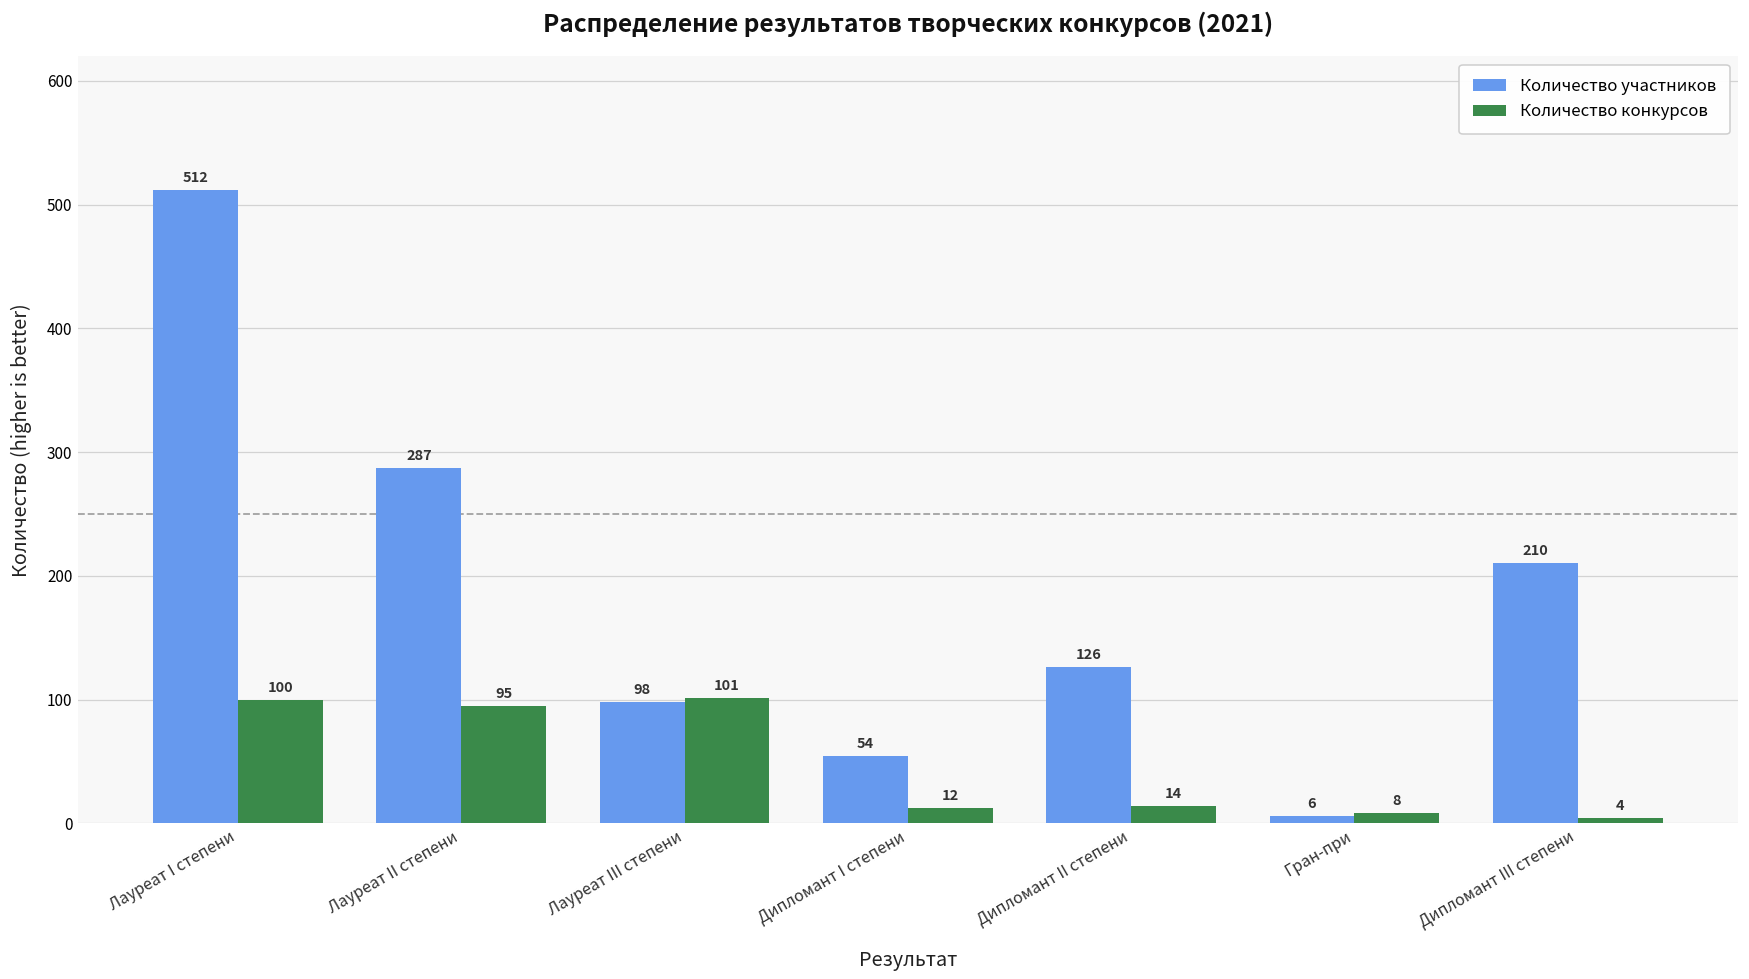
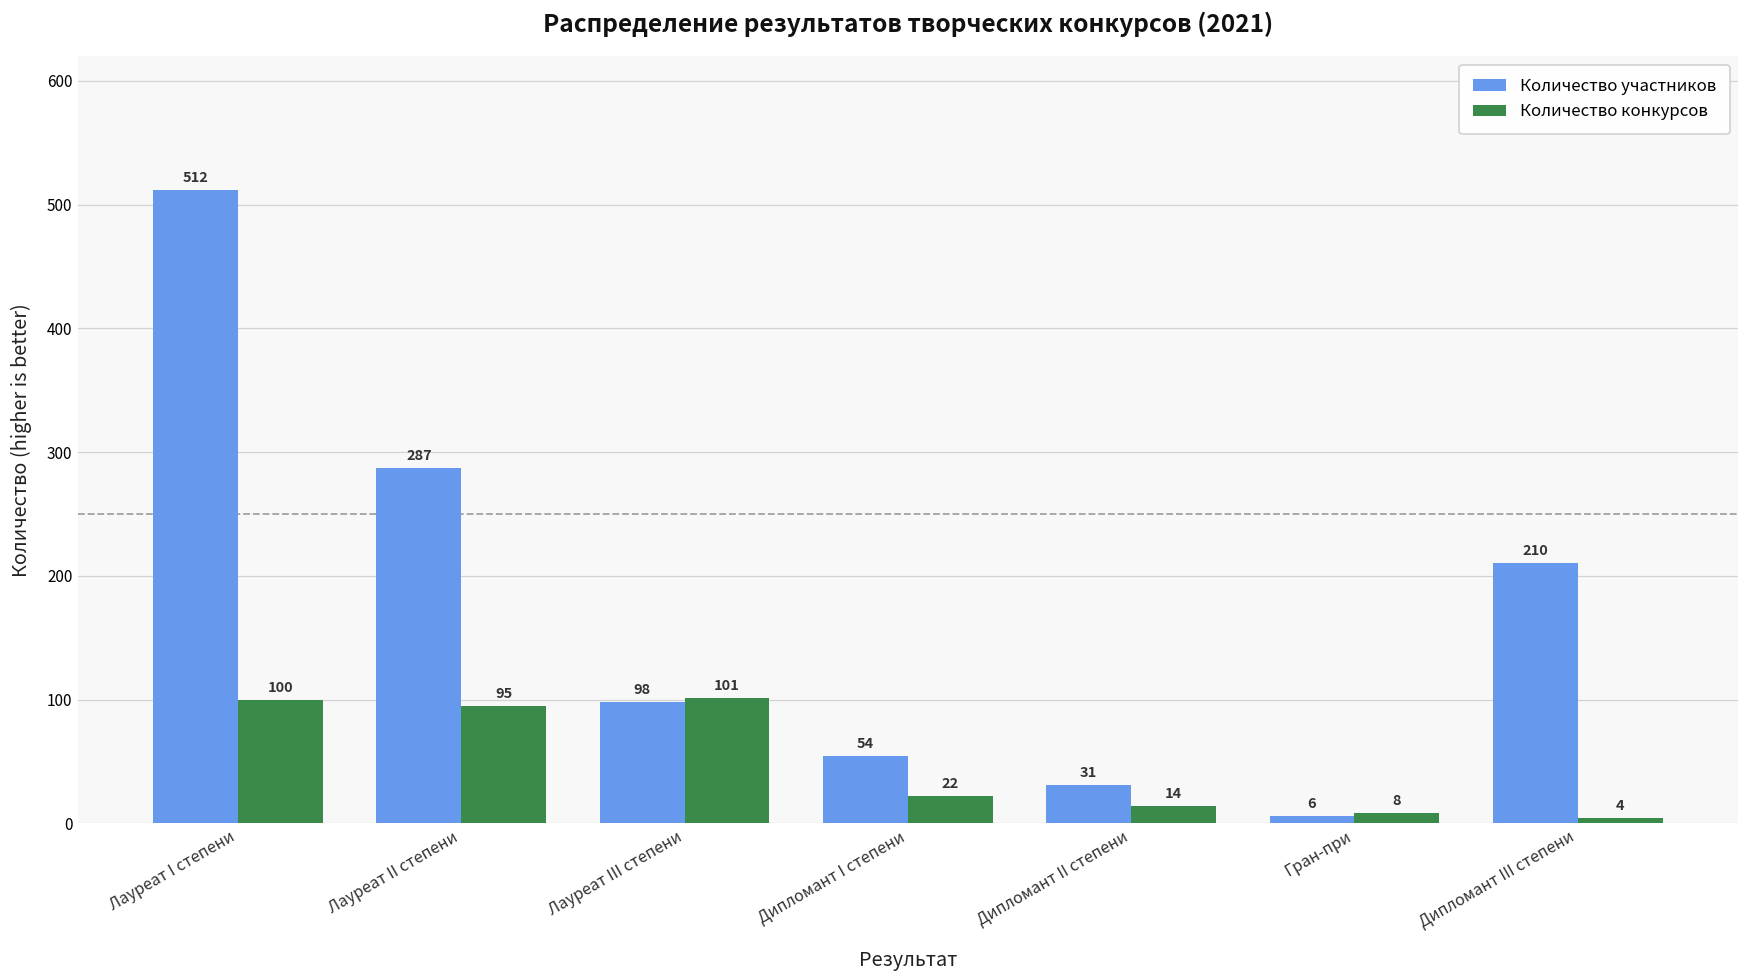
  {
    "Количество участников": {
      "Лауреат I степени": 512,
      "Лауреат II степени": 287,
      "Лауреат III степени": 98,
      "Дипломант I степени": 54,
-     "Дипломант II степени": 126,
+     "Дипломант II степени": 31,
      "Гран-при": 6,
      "Дипломант III степени": 210
    },
    "Количество конкурсов": {
      "Лауреат I степени": 100,
      "Лауреат II степени": 95,
      "Лауреат III степени": 101,
-     "Дипломант I степени": 12,
+     "Дипломант I степени": 22,
      "Дипломант II степени": 14,
      "Гран-при": 8,
      "Дипломант III степени": 4
    }
  }
